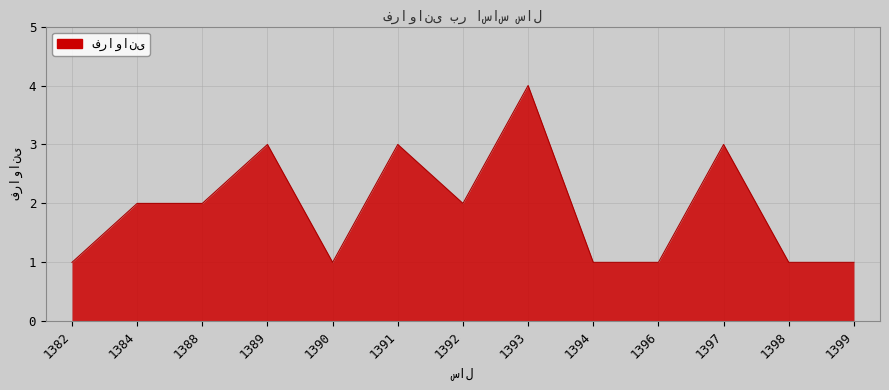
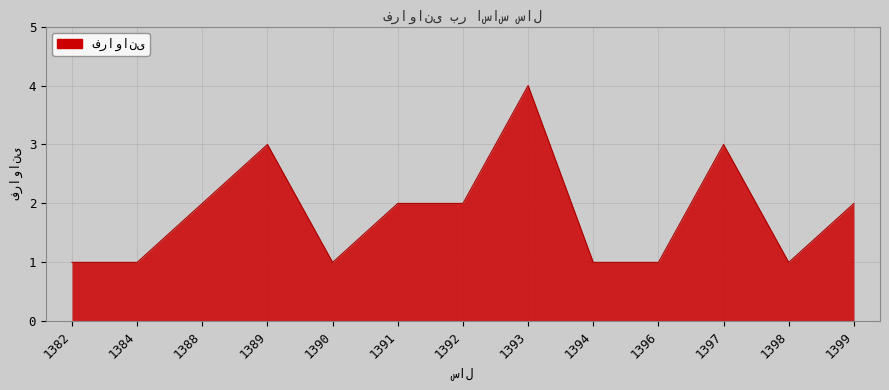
  {
    "1382": 1,
-   "1384": 2,
+   "1384": 1,
    "1388": 2,
    "1389": 3,
    "1390": 1,
-   "1391": 3,
+   "1391": 2,
    "1392": 2,
    "1393": 4,
    "1394": 1,
    "1396": 1,
    "1397": 3,
    "1398": 1,
-   "1399": 1
+   "1399": 2
  }
